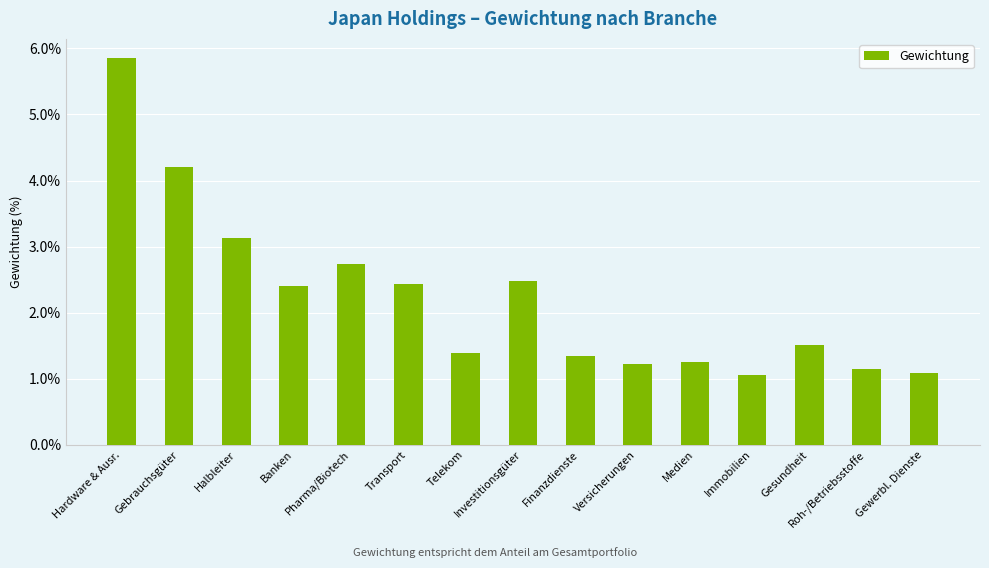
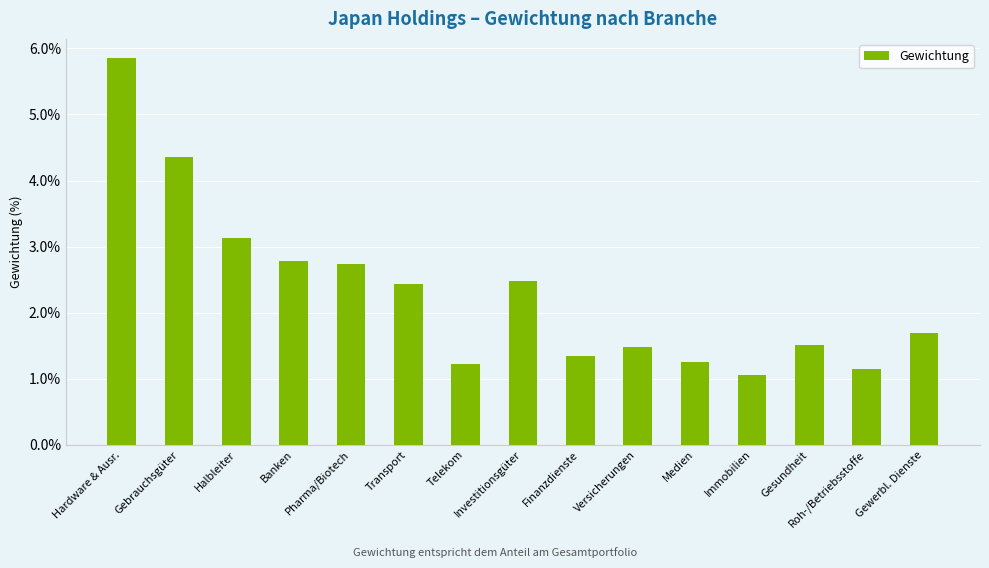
  {
    "Hardware & Ausr.": "5.9%",
-   "Gebrauchsgüter": "4.2%",
+   "Gebrauchsgüter": "4.4%",
    "Halbleiter": "3.1%",
-   "Banken": "2.4%",
+   "Banken": "2.8%",
    "Pharma/Biotech": "2.7%",
    "Transport": "2.4%",
-   "Telekom": "1.4%",
+   "Telekom": "1.2%",
    "Investitionsgüter": "2.5%",
    "Finanzdienste": "1.3%",
-   "Versicherungen": "1.2%",
+   "Versicherungen": "1.5%",
    "Medien": "1.3%",
    "Immobilien": "1.1%",
    "Gesundheit": "1.5%",
    "Roh-/Betriebsstoffe": "1.1%",
-   "Gewerbl. Dienste": "1.1%"
+   "Gewerbl. Dienste": "1.7%"
  }
